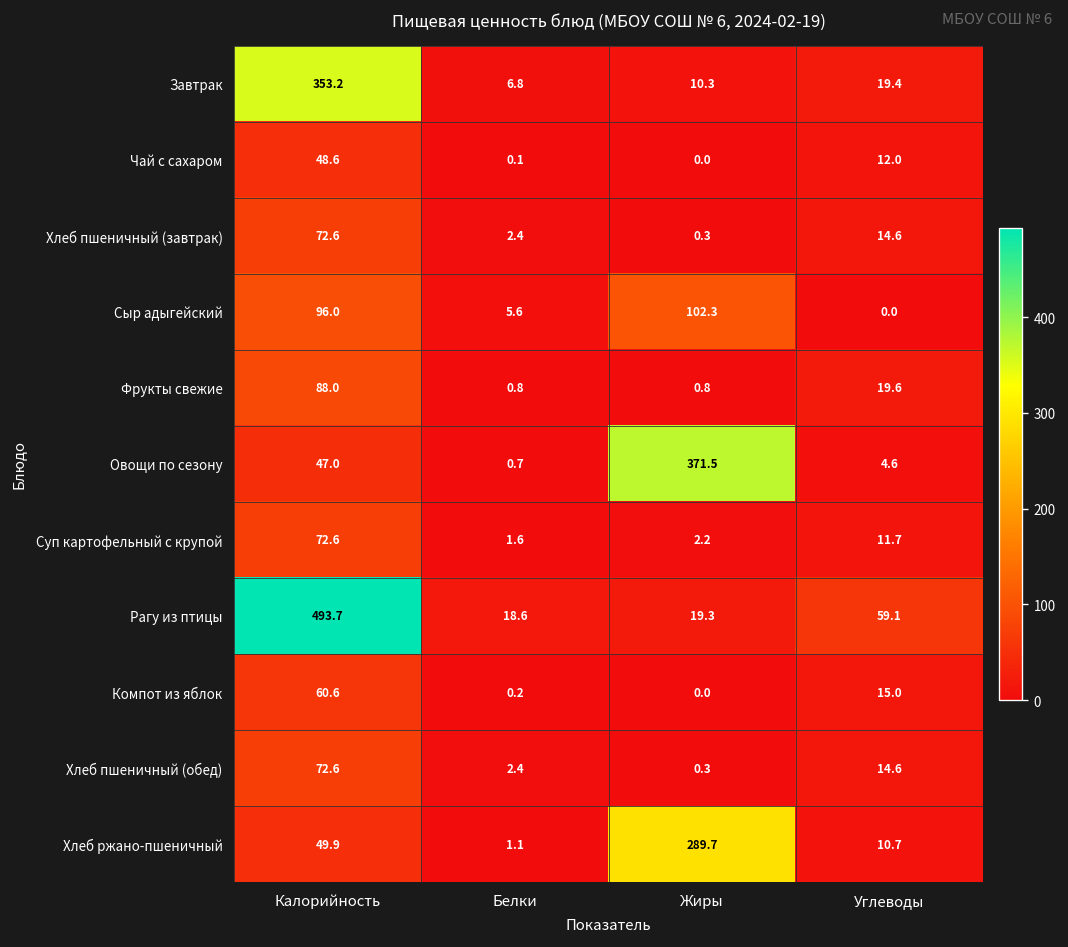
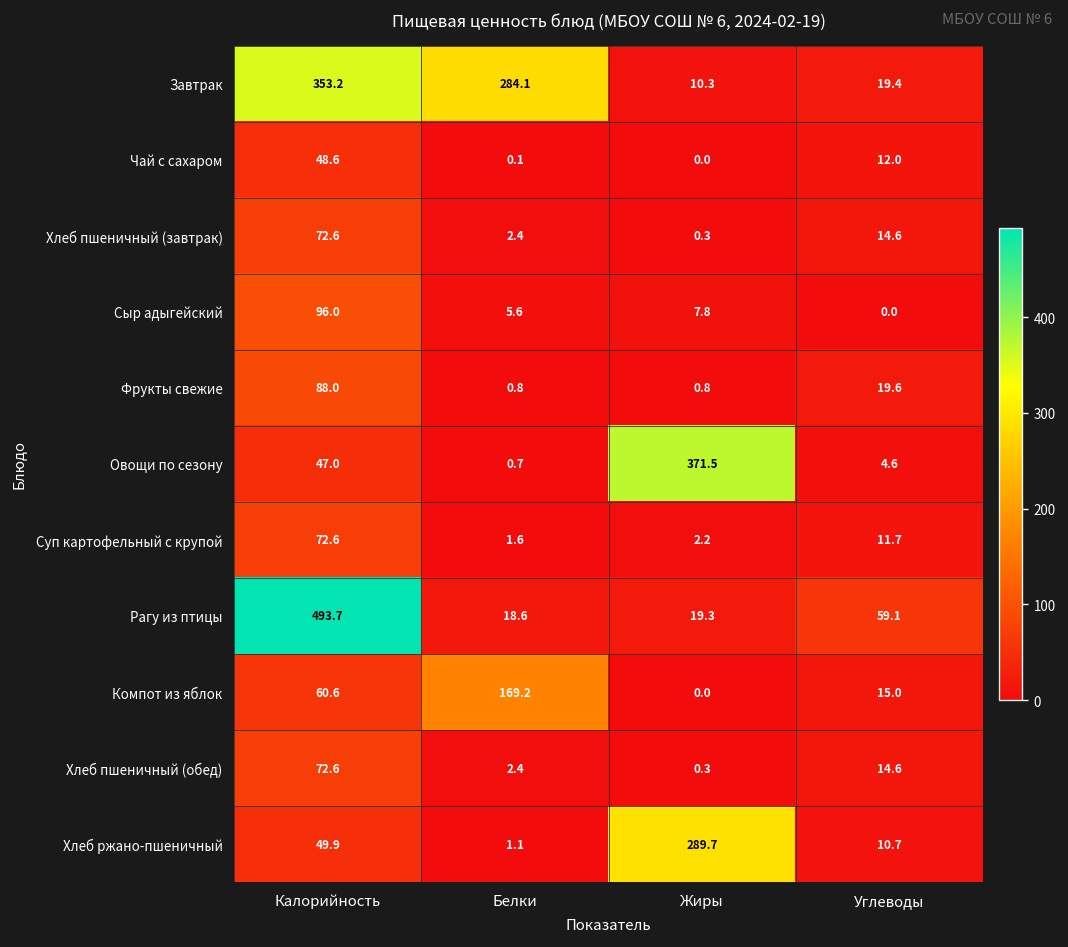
  {
    "Завтрак": {
      "Калорийность": 353.2,
-     "Белки": 6.8,
+     "Белки": 284.1,
      "Жиры": 10.3,
      "Углеводы": 19.4
    },
    "Чай с сахаром": {
      "Калорийность": 48.6,
      "Белки": 0.1,
      "Жиры": 0.0,
      "Углеводы": 12.0
    },
    "Хлеб пшеничный (завтрак)": {
      "Калорийность": 72.6,
      "Белки": 2.4,
      "Жиры": 0.3,
      "Углеводы": 14.6
    },
    "Сыр адыгейский": {
      "Калорийность": 96.0,
      "Белки": 5.6,
-     "Жиры": 102.3,
+     "Жиры": 7.8,
      "Углеводы": 0.0
    },
    "Фрукты свежие": {
      "Калорийность": 88.0,
      "Белки": 0.8,
      "Жиры": 0.8,
      "Углеводы": 19.6
    },
    "Овощи по сезону": {
      "Калорийность": 47.0,
      "Белки": 0.7,
      "Жиры": 371.5,
      "Углеводы": 4.6
    },
    "Суп картофельный с крупой": {
      "Калорийность": 72.6,
      "Белки": 1.6,
      "Жиры": 2.2,
      "Углеводы": 11.7
    },
    "Рагу из птицы": {
      "Калорийность": 493.7,
      "Белки": 18.6,
      "Жиры": 19.3,
      "Углеводы": 59.1
    },
    "Компот из яблок": {
      "Калорийность": 60.6,
-     "Белки": 0.2,
+     "Белки": 169.2,
      "Жиры": 0.0,
      "Углеводы": 15.0
    },
    "Хлеб пшеничный (обед)": {
      "Калорийность": 72.6,
      "Белки": 2.4,
      "Жиры": 0.3,
      "Углеводы": 14.6
    },
    "Хлеб ржано-пшеничный": {
      "Калорийность": 49.9,
      "Белки": 1.1,
      "Жиры": 289.7,
      "Углеводы": 10.7
    }
  }
